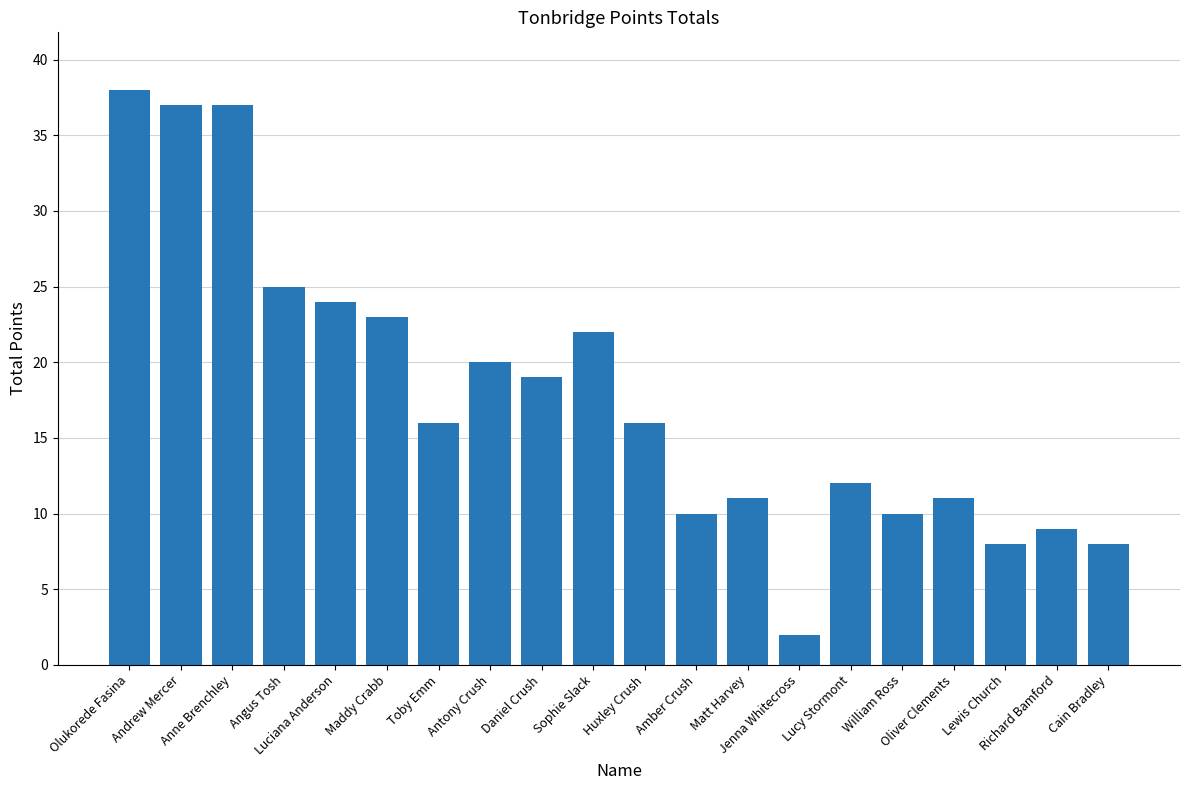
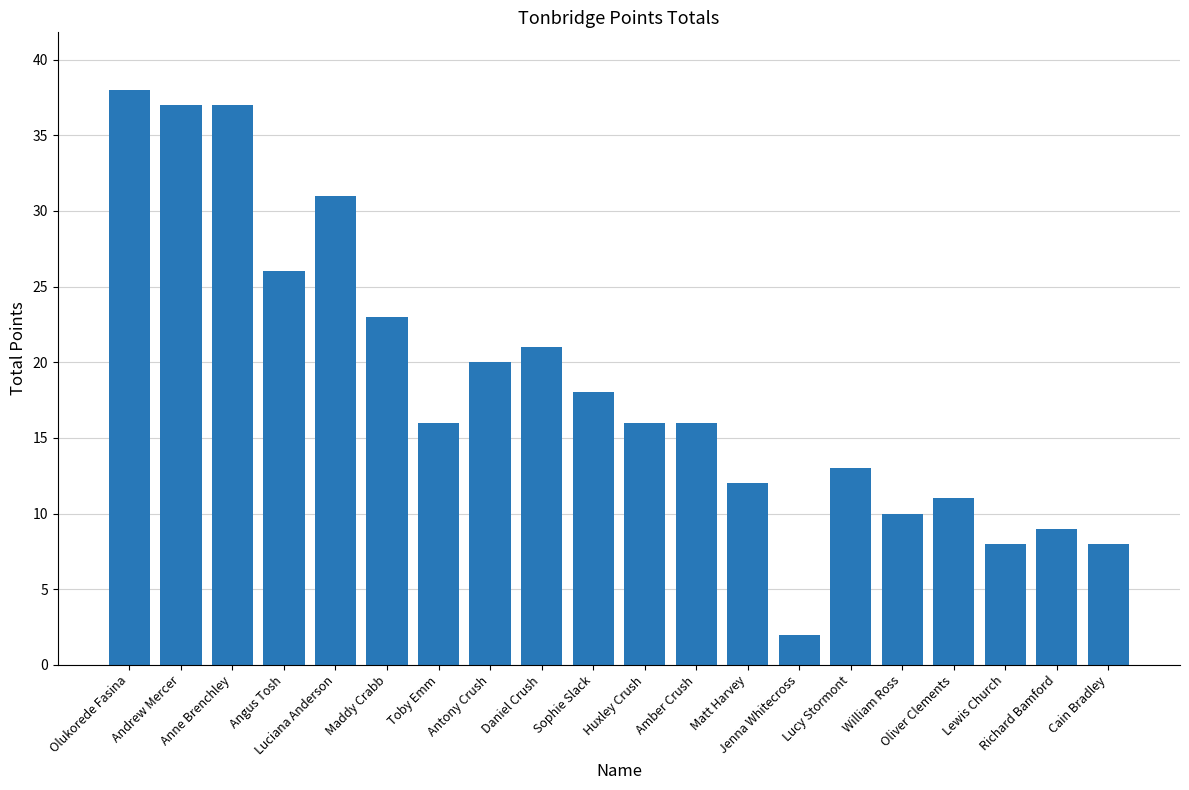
  {
    "Olukorede Fasina": 38,
    "Andrew Mercer": 37,
    "Anne Brenchley": 37,
-   "Angus Tosh": 25,
-   "Luciana Anderson": 24,
+   "Angus Tosh": 26,
+   "Luciana Anderson": 31,
    "Maddy Crabb": 23,
    "Toby Emm": 16,
    "Antony Crush": 20,
-   "Daniel Crush": 19,
-   "Sophie Slack": 22,
+   "Daniel Crush": 21,
+   "Sophie Slack": 18,
    "Huxley Crush": 16,
-   "Amber Crush": 10,
-   "Matt Harvey": 11,
+   "Amber Crush": 16,
+   "Matt Harvey": 12,
    "Jenna Whitecross": 2,
-   "Lucy Stormont": 12,
+   "Lucy Stormont": 13,
    "William Ross": 10,
    "Oliver Clements": 11,
    "Lewis Church": 8,
    "Richard Bamford": 9,
    "Cain Bradley": 8
  }
